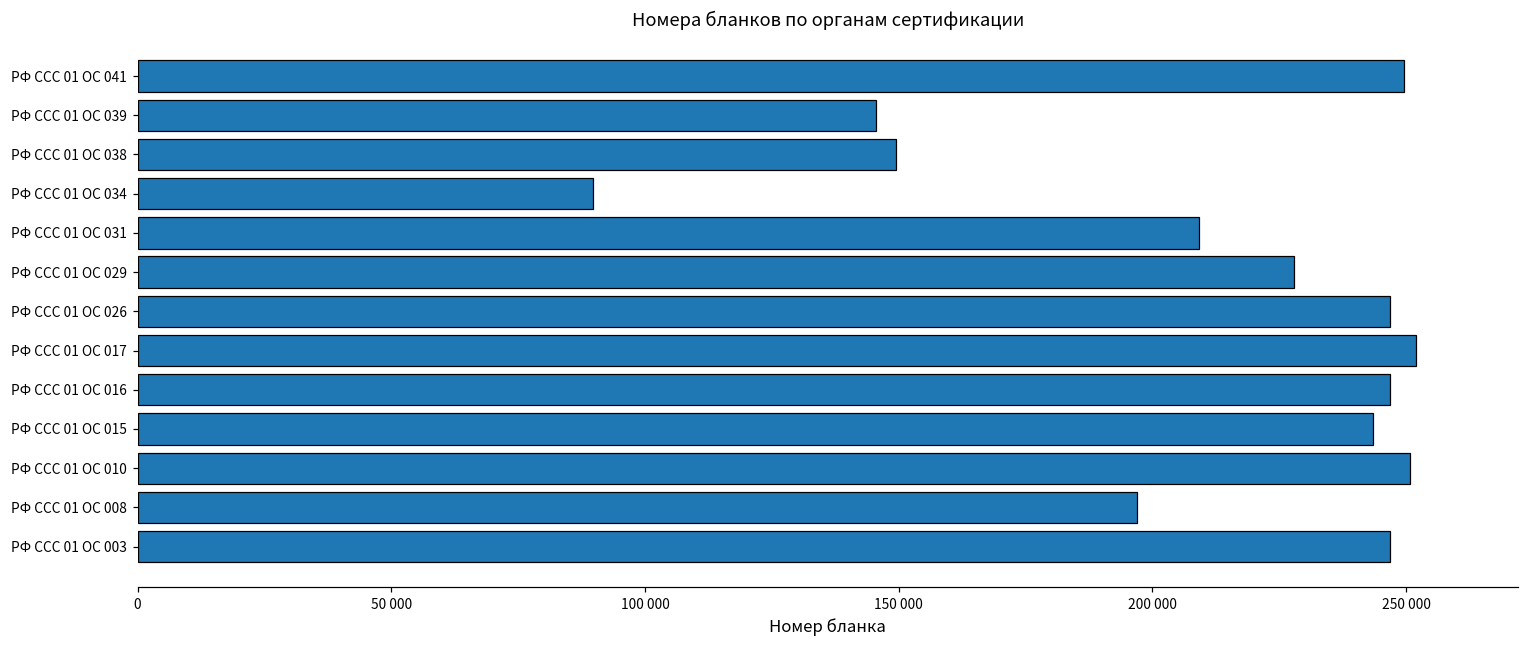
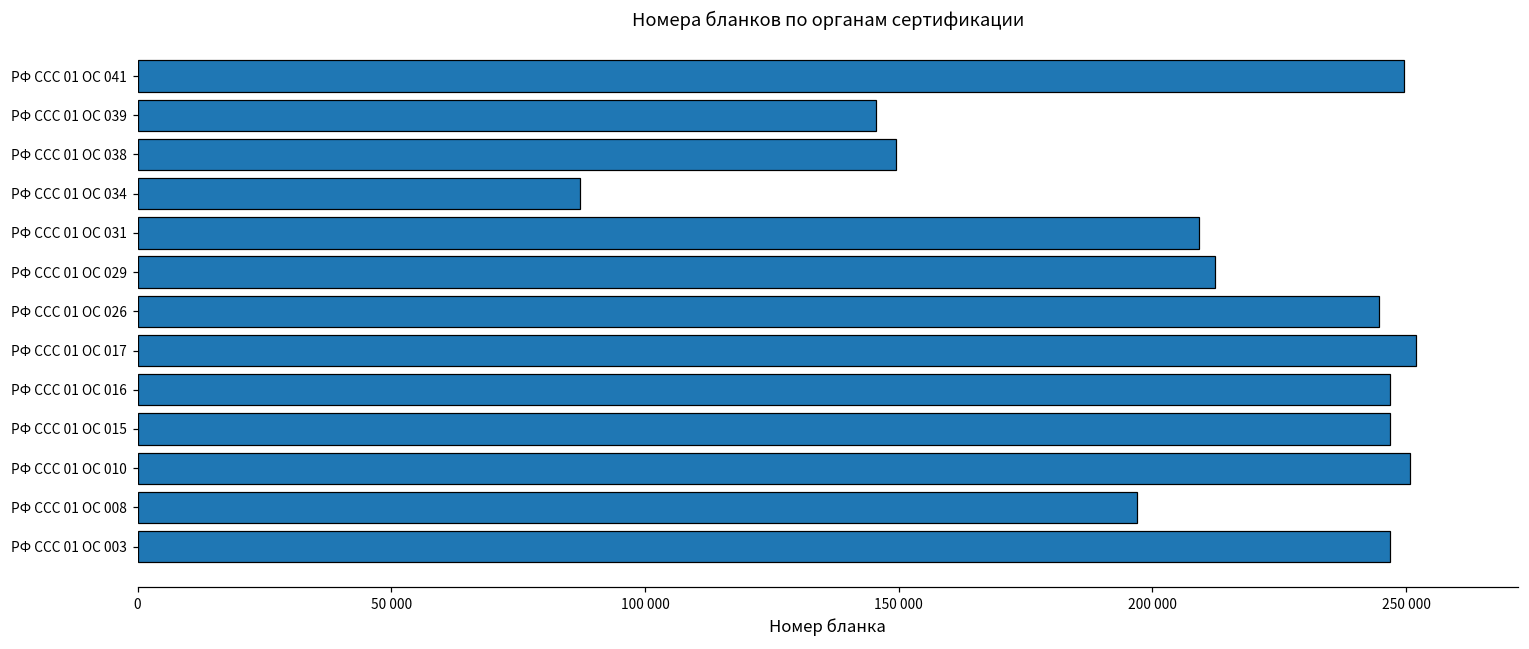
  {
    "РФ ССС 01 ОС 041": 250000,
    "РФ ССС 01 ОС 039": 146000,
    "РФ ССС 01 ОС 038": 149000,
-   "РФ ССС 01 ОС 034": 90000,
+   "РФ ССС 01 ОС 034": 87000,
    "РФ ССС 01 ОС 031": 209000,
-   "РФ ССС 01 ОС 029": 228000,
-   "РФ ССС 01 ОС 026": 247000,
+   "РФ ССС 01 ОС 029": 212000,
+   "РФ ССС 01 ОС 026": 245000,
    "РФ ССС 01 ОС 017": 252000,
    "РФ ССС 01 ОС 016": 247000,
-   "РФ ССС 01 ОС 015": 243000,
+   "РФ ССС 01 ОС 015": 247000,
    "РФ ССС 01 ОС 010": 251000,
    "РФ ССС 01 ОС 008": 197000,
    "РФ ССС 01 ОС 003": 247000
  }
